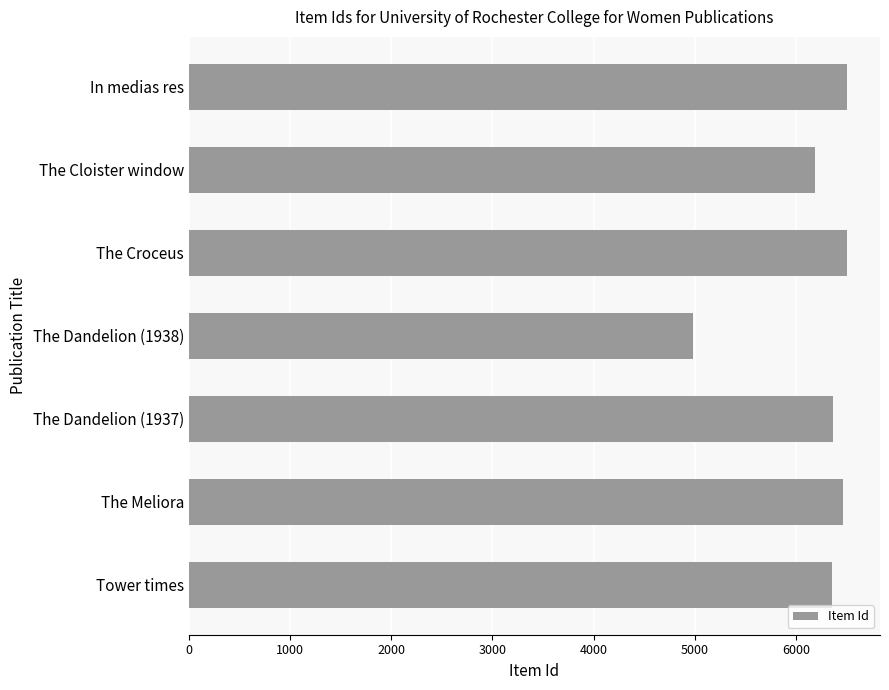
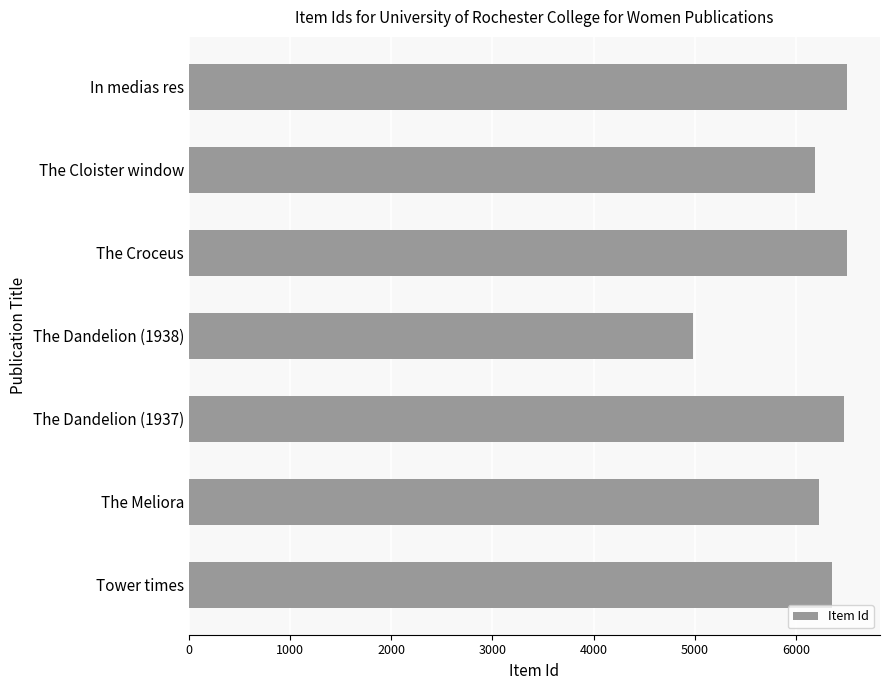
  {
    "In medias res": 6500,
    "The Cloister window": 6190,
    "The Croceus": 6500,
    "The Dandelion (1938)": 4990,
-   "The Dandelion (1937)": 6360,
-   "The Meliora": 6470,
+   "The Dandelion (1937)": 6470,
+   "The Meliora": 6220,
    "Tower times": 6350
  }
